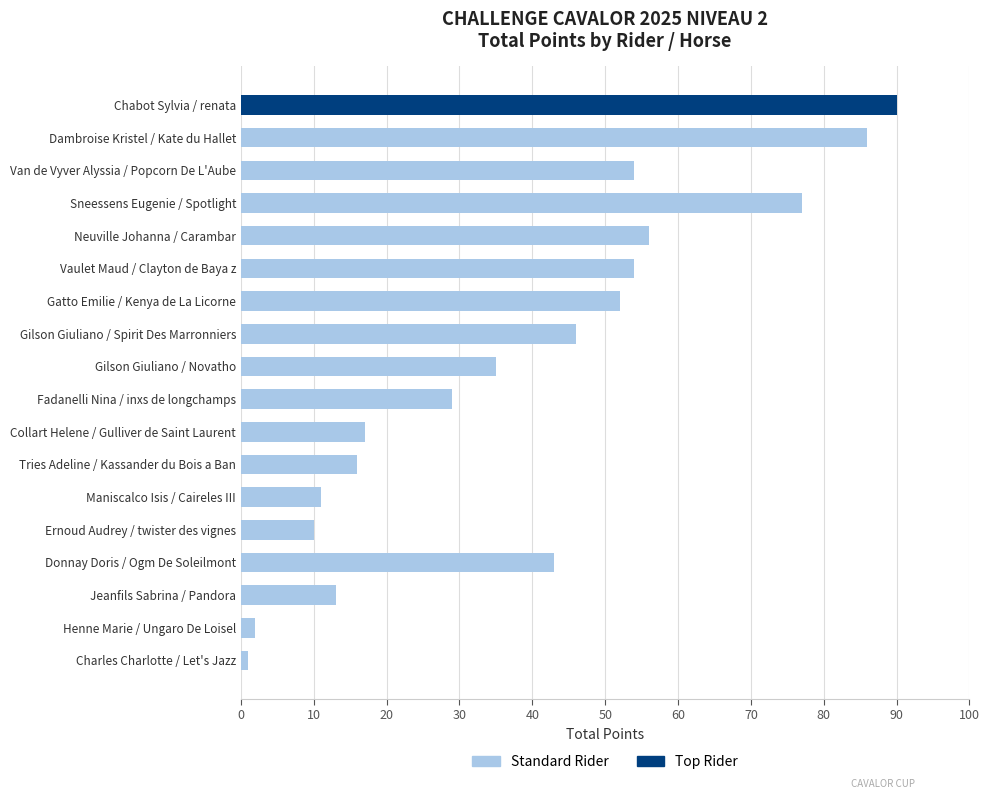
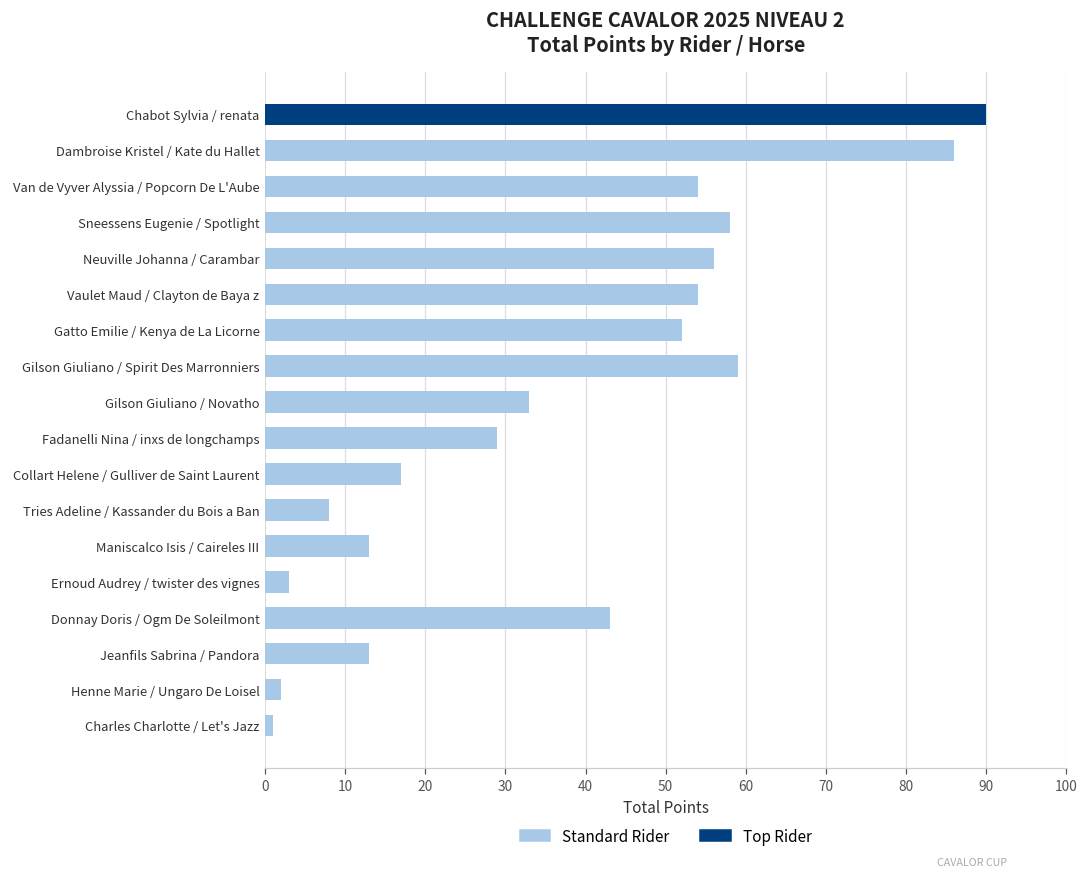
  {
    "Chabot Sylvia / renata": 90,
    "Dambroise Kristel / Kate du Hallet": 86,
    "Van de Vyver Alyssia / Popcorn De L'Aube": 54,
-   "Sneessens Eugenie / Spotlight": 77,
+   "Sneessens Eugenie / Spotlight": 58,
    "Neuville Johanna / Carambar": 56,
    "Vaulet Maud / Clayton de Baya z": 54,
    "Gatto Emilie / Kenya de La Licorne": 52,
-   "Gilson Giuliano / Spirit Des Marronniers": 46,
-   "Gilson Giuliano / Novatho": 35,
+   "Gilson Giuliano / Spirit Des Marronniers": 59,
+   "Gilson Giuliano / Novatho": 33,
    "Fadanelli Nina / inxs de longchamps": 29,
    "Collart Helene / Gulliver de Saint Laurent": 17,
-   "Tries Adeline / Kassander du Bois a Ban": 16,
-   "Maniscalco Isis / Caireles III": 11,
-   "Ernoud Audrey / twister des vignes": 10,
+   "Tries Adeline / Kassander du Bois a Ban": 8,
+   "Maniscalco Isis / Caireles III": 13,
+   "Ernoud Audrey / twister des vignes": 3,
    "Donnay Doris / Ogm De Soleilmont": 43,
    "Jeanfils Sabrina / Pandora": 13,
    "Henne Marie / Ungaro De Loisel": 2,
    "Charles Charlotte / Let's Jazz": 1
  }
